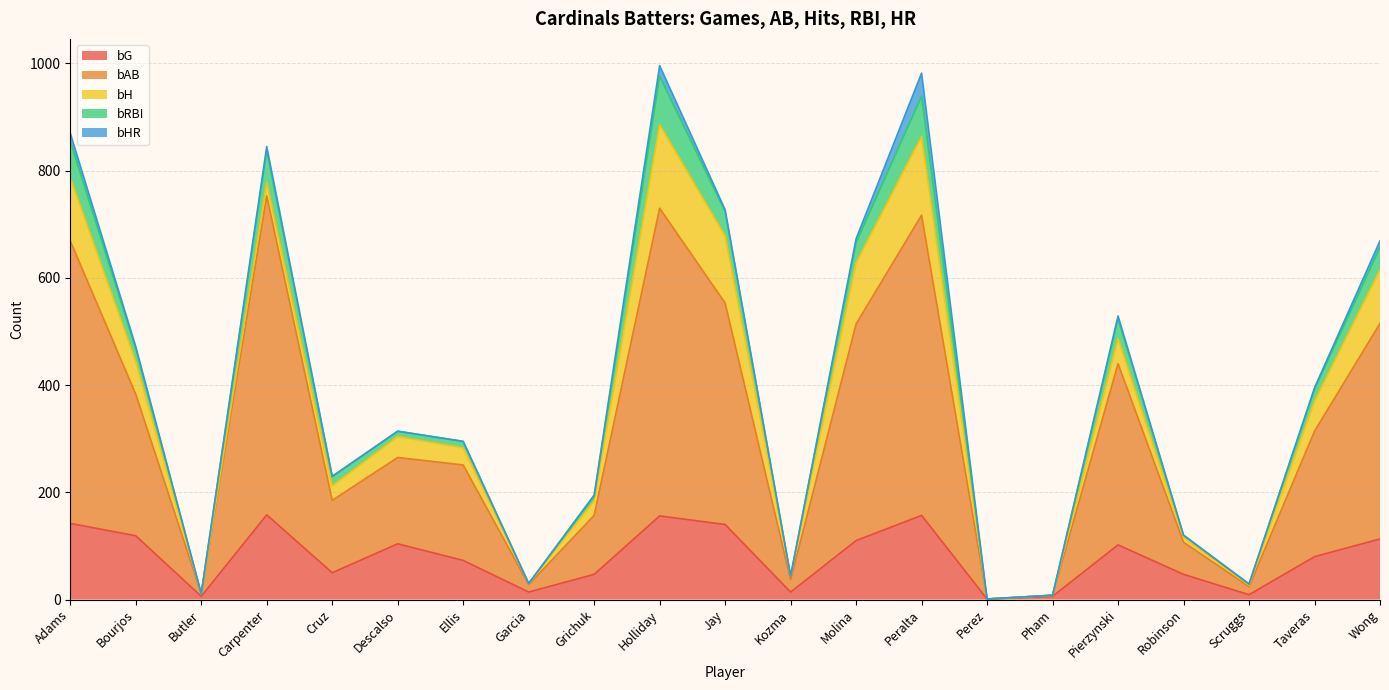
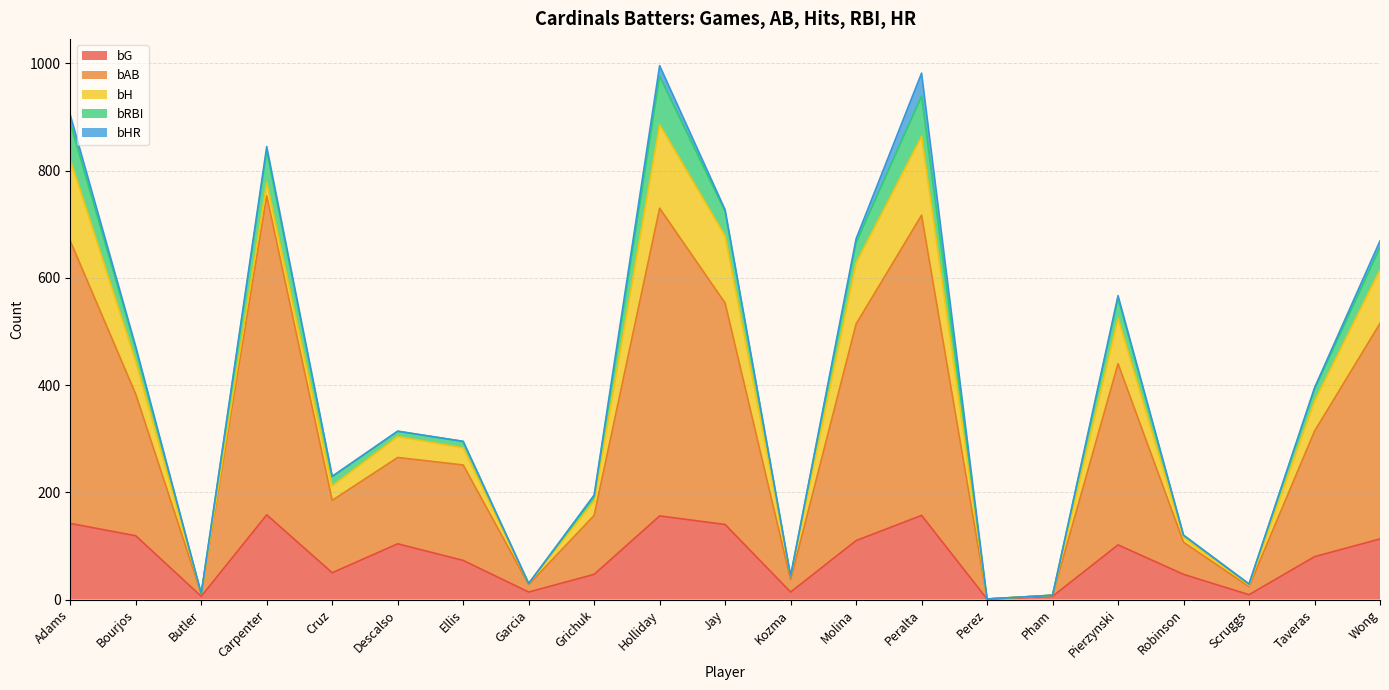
  {
    "bH": {
-     "Adams": 120,
+     "Adams": 150,
      "Bourjos": 60,
      "Carpenter": 30,
      "Cruz": 30,
      "Descalso": 40,
      "Ellis": 30,
      "Grichuk": 30,
      "Holliday": 160,
      "Jay": 130,
      "Molina": 110,
      "Peralta": 150,
-     "Pierzynski": 50,
+     "Pierzynski": 90,
      "Taveras": 60,
      "Wong": 100
    },
    "bRBI": {
      "Adams": 70,
      "Carpenter": 60,
      "Holliday": 90,
      "Molina": 40,
      "Peralta": 80,
      "Pierzynski": 40,
      "Wong": 40
    },
    "bHR": {
      "Adams": 20,
      "Carpenter": 10,
      "Holliday": 20,
      "Molina": 10,
      "Peralta": 40,
      "Pierzynski": 10,
      "Wong": 10
    }
  }
